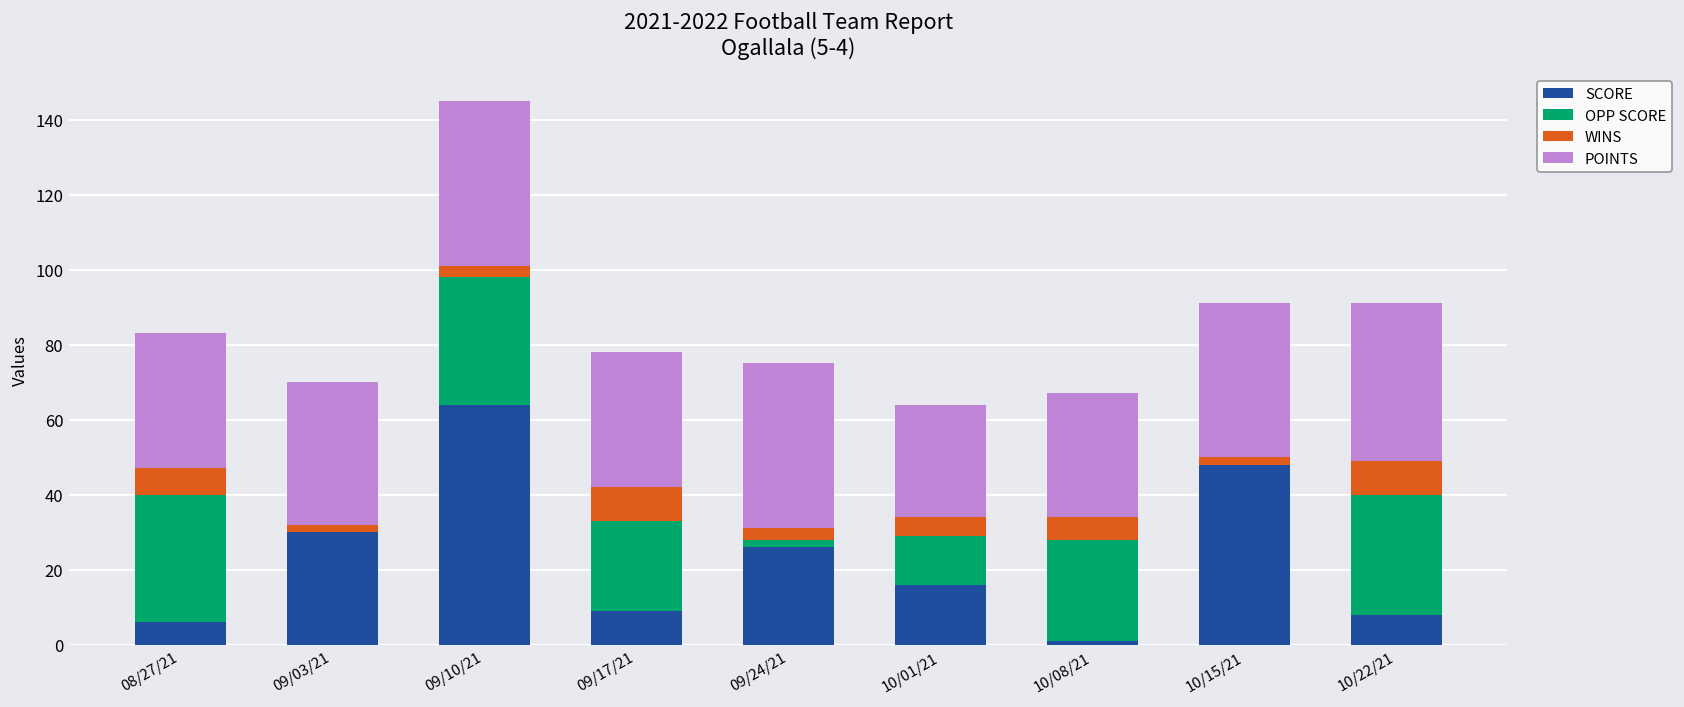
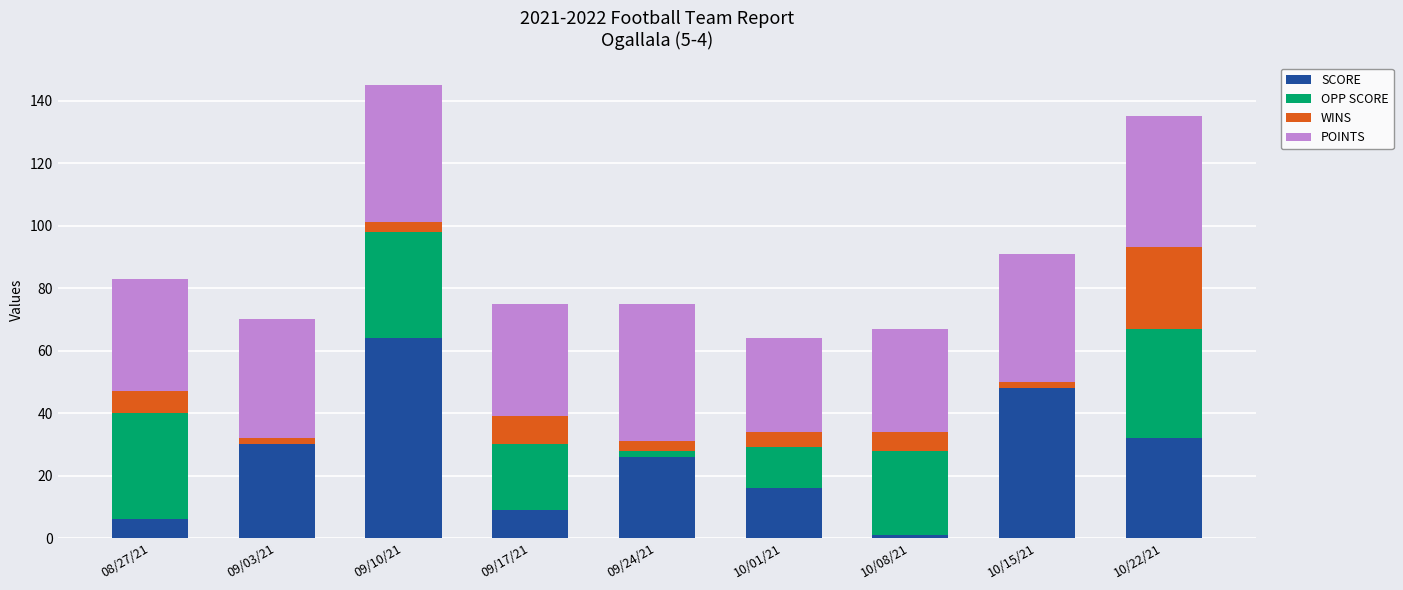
  {
    "SCORE": {
      "08/27/21": 6,
      "09/03/21": 30,
      "09/10/21": 64,
      "09/17/21": 9,
      "09/24/21": 26,
      "10/01/21": 16,
      "10/08/21": 1,
      "10/15/21": 48,
-     "10/22/21": 8
+     "10/22/21": 32
    },
    "OPP SCORE": {
      "08/27/21": 34,
      "09/03/21": 0,
      "09/10/21": 34,
-     "09/17/21": 24,
+     "09/17/21": 21,
      "09/24/21": 2,
      "10/01/21": 13,
      "10/08/21": 27,
      "10/15/21": 0,
-     "10/22/21": 32
+     "10/22/21": 35
    },
    "WINS": {
      "08/27/21": 7,
      "09/03/21": 2,
      "09/10/21": 3,
      "09/17/21": 9,
      "09/24/21": 3,
      "10/01/21": 5,
      "10/08/21": 6,
      "10/15/21": 2,
-     "10/22/21": 9
+     "10/22/21": 26
    },
    "POINTS": {
      "08/27/21": 36,
      "09/03/21": 38,
      "09/10/21": 44,
      "09/17/21": 36,
      "09/24/21": 44,
      "10/01/21": 30,
      "10/08/21": 33,
      "10/15/21": 41,
      "10/22/21": 42
    }
  }
